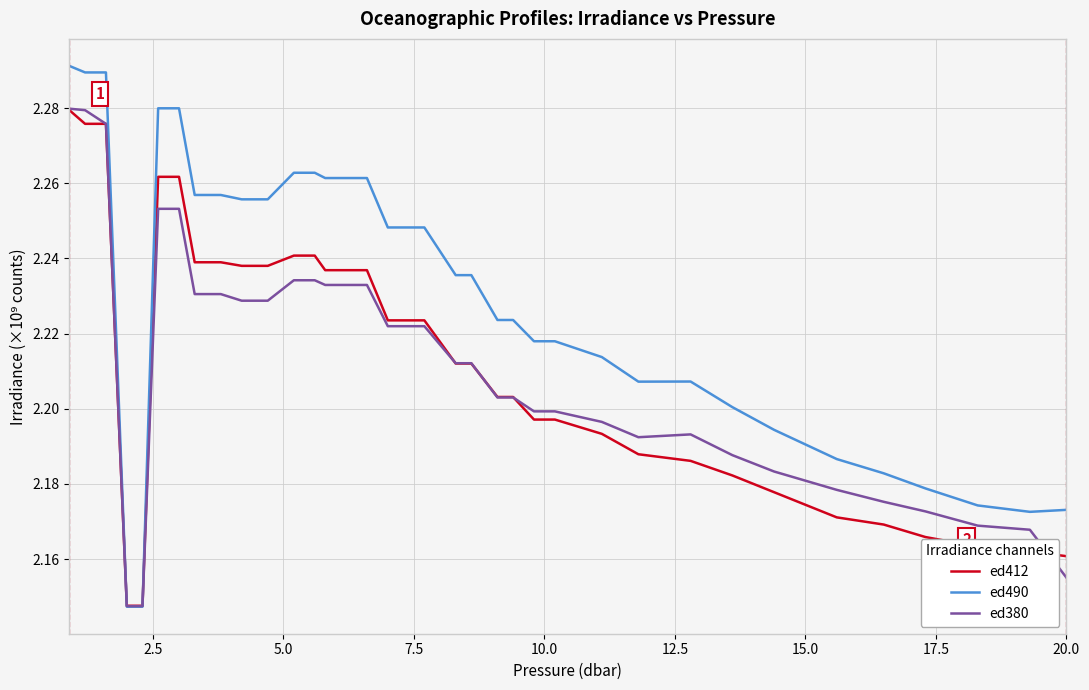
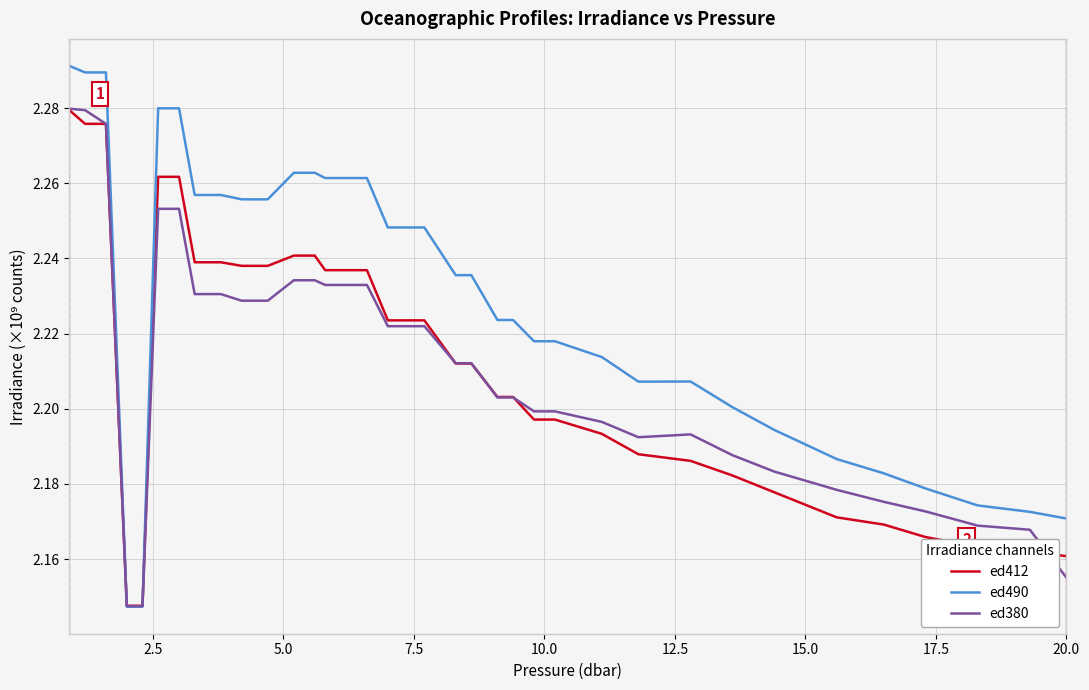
  {
    "ed412": {
      "20.0": 2.161
    },
    "ed490": {
-     "20.0": 2.173
+     "20.0": 2.171
    },
    "ed380": {
      "20.0": 2.155
    }
  }
